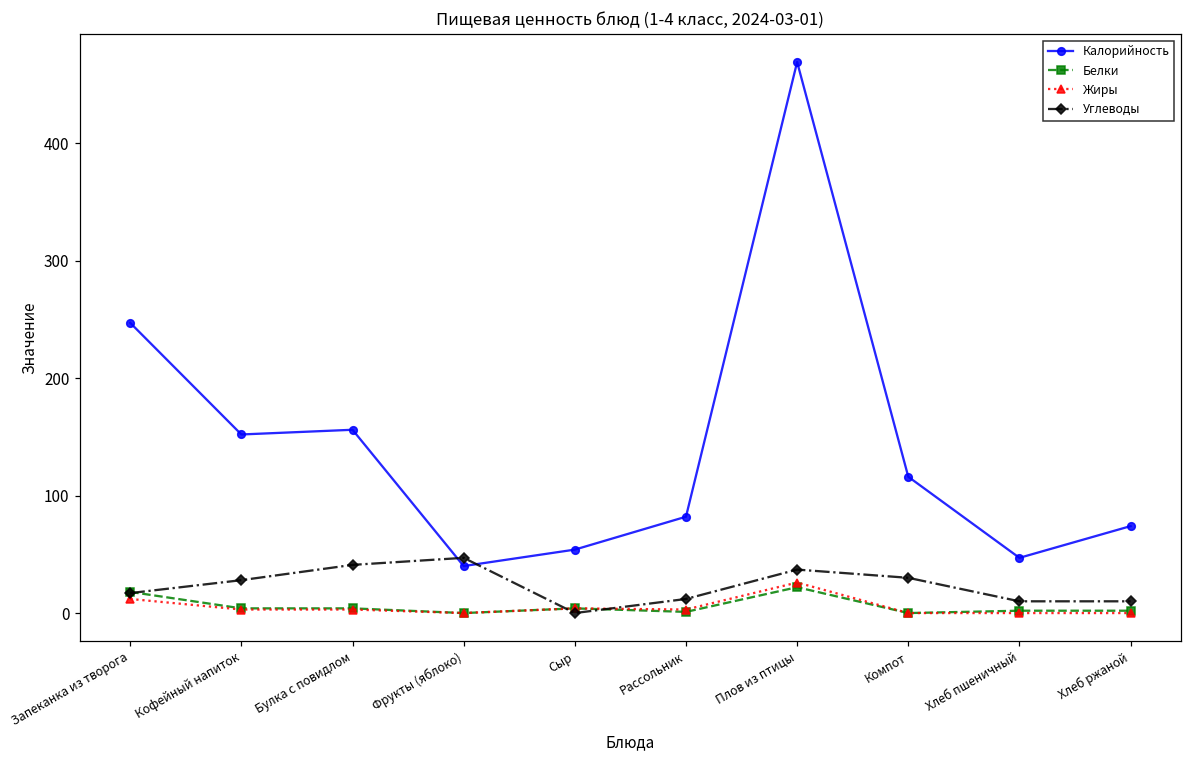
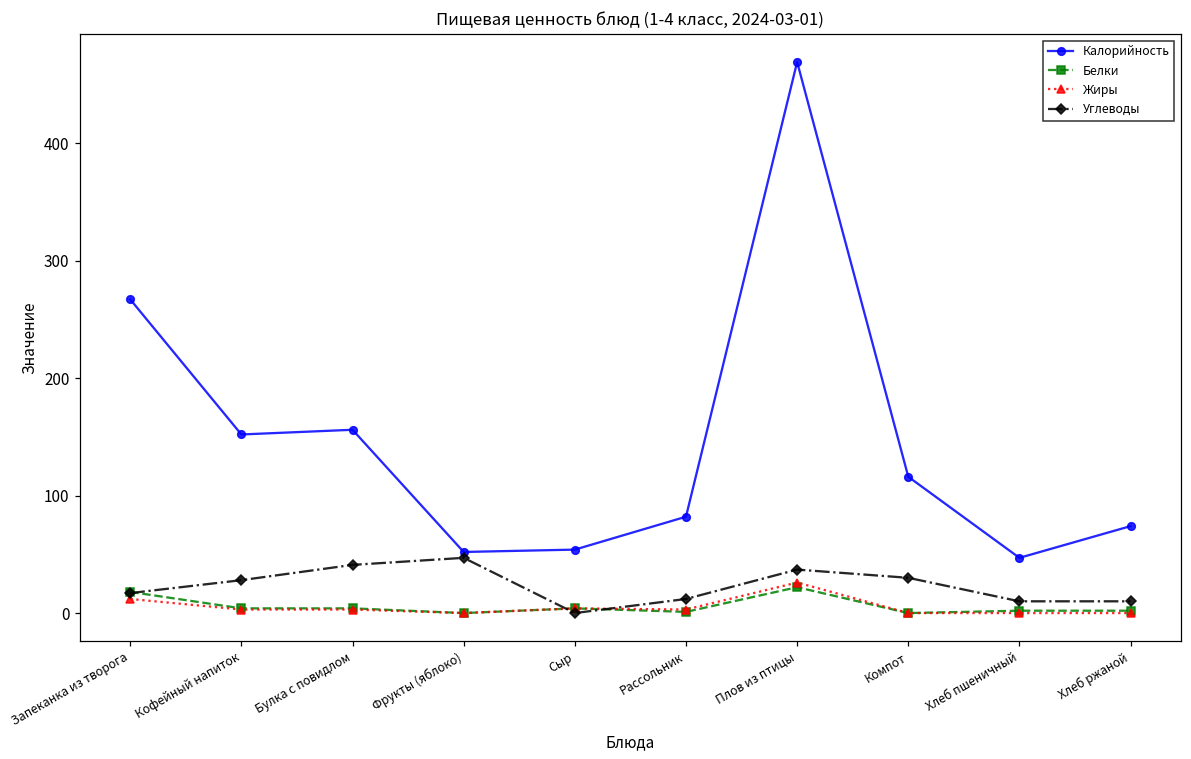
  {
    "Калорийность": {
-     "Запеканка из творога": 247,
+     "Запеканка из творога": 267,
      "Кофейный напиток": 152,
      "Булка с повидлом": 156,
-     "Фрукты (яблоко)": 40,
+     "Фрукты (яблоко)": 52,
      "Сыр": 54,
      "Рассольник": 82,
      "Плов из птицы": 469,
      "Компот": 116,
      "Хлеб пшеничный": 47,
      "Хлеб ржаной": 74
    },
    "Белки": {
      "Плов из птицы": 22
    },
    "Жиры": {
      "Запеканка из творога": 12,
      "Плов из птицы": 26
    },
    "Углеводы": {
      "Кофейный напиток": 28,
      "Булка с повидлом": 41,
      "Фрукты (яблоко)": 47,
      "Сыр": 0,
      "Рассольник": 12,
      "Плов из птицы": 37,
      "Компот": 30,
      "Хлеб пшеничный": 10,
      "Хлеб ржаной": 10
    }
  }
